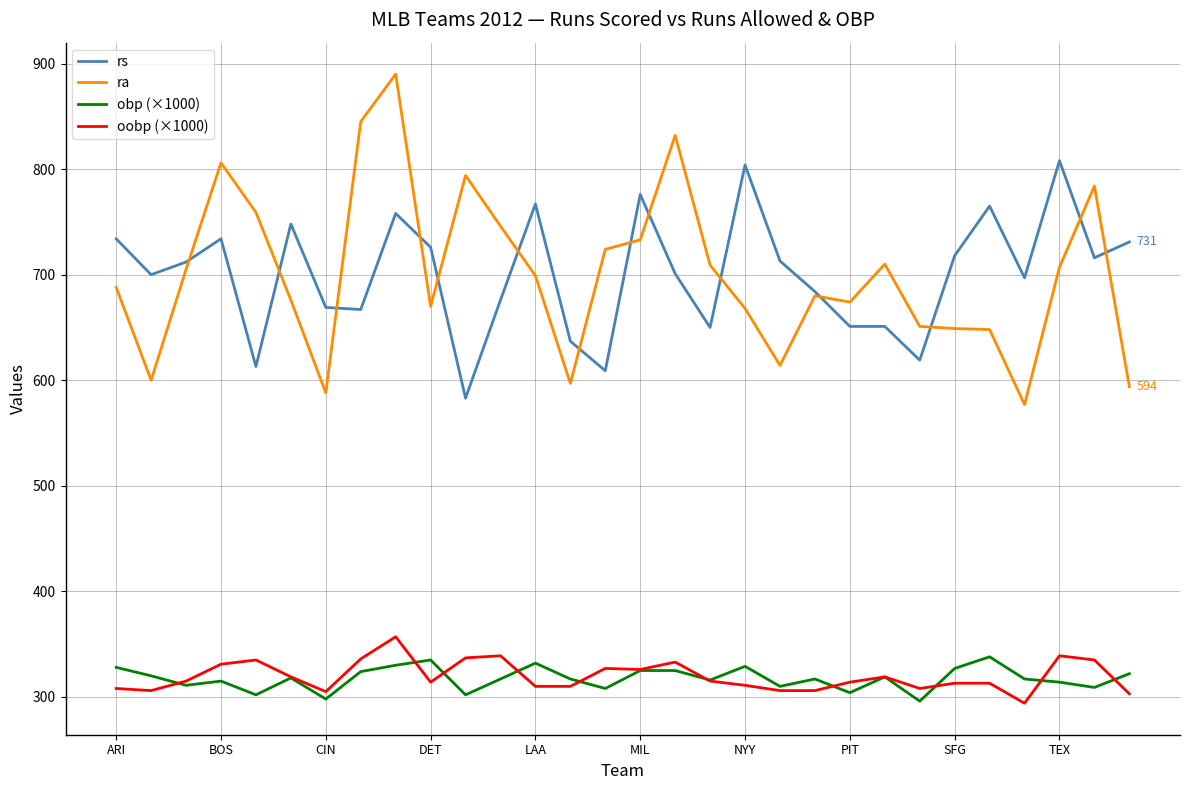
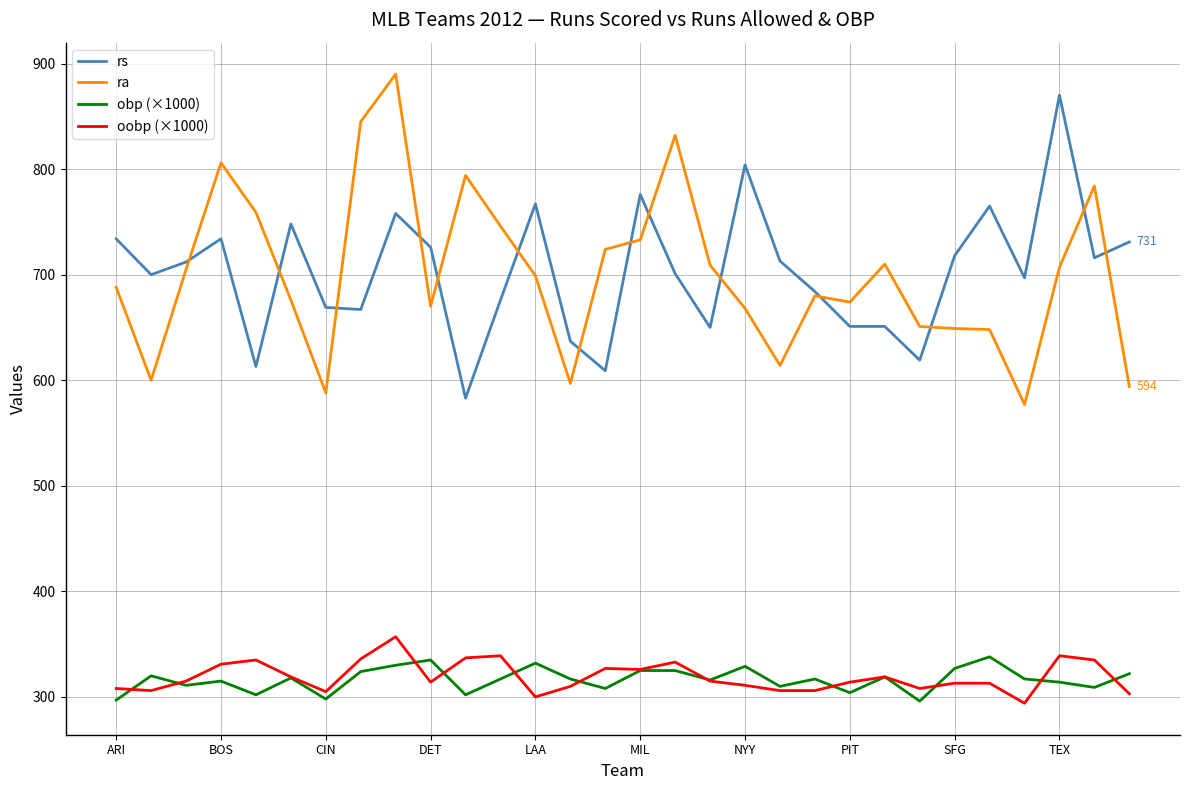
  {
    "rs": {
      "ARI": 734,
      "BOS": 734,
      "CIN": 669,
      "DET": 726,
      "LAA": 767,
      "MIL": 776,
      "NYY": 804,
      "PIT": 651,
      "SFG": 718,
-     "TEX": 808
+     "TEX": 870
    },
    "ra": {
      "ARI": 688,
      "BOS": 806,
      "CIN": 588,
      "DET": 670,
      "LAA": 699,
      "MIL": 733,
      "NYY": 668,
      "PIT": 674,
      "SFG": 649,
      "TEX": 707
    },
    "obp (×1000)": {
-     "ARI": 328,
+     "ARI": 297,
      "BOS": 315,
      "CIN": 298,
      "DET": 335,
      "LAA": 332,
      "NYY": 329,
      "PIT": 304,
      "SFG": 327,
      "TEX": 314
    },
    "oobp (×1000)": {
      "ARI": 308,
      "BOS": 331,
      "CIN": 305,
      "DET": 314,
-     "LAA": 310,
+     "LAA": 300,
      "NYY": 311,
      "PIT": 314,
      "SFG": 313,
      "TEX": 339
    }
  }
